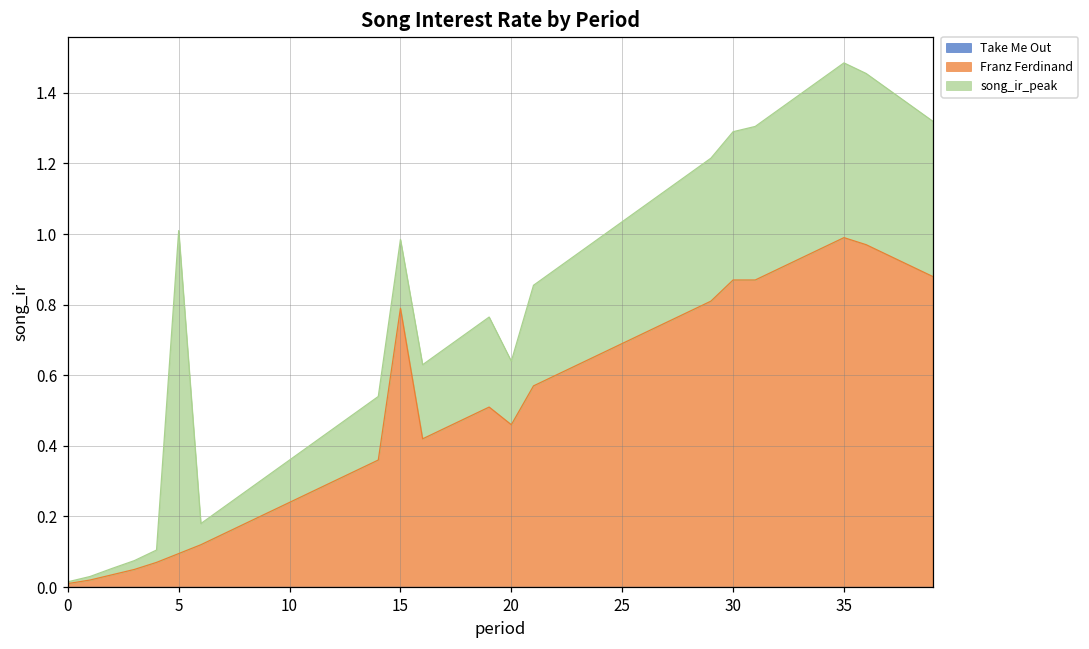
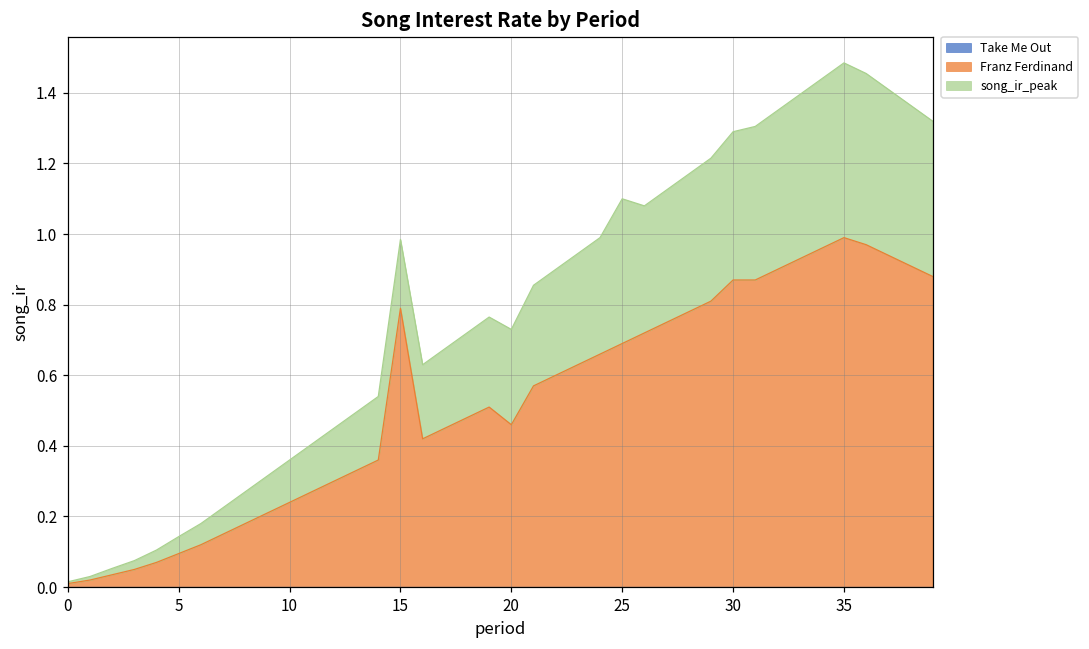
  {
    "Take Me Out": {
      "0": 0.00,
      "5": 0.00,
      "10": 0.00,
      "15": 0.00,
      "20": 0.00,
      "25": 0.00,
      "30": 0.00,
      "35": 0.00
    },
    "Franz Ferdinand": {
      "5": 0.10,
      "10": 0.24,
      "15": 0.79,
      "20": 0.46,
      "25": 0.69,
      "30": 0.87,
      "35": 0.99
    },
    "song_ir_peak": {
-     "5": 0.92,
+     "5": 0.05,
      "10": 0.12,
      "15": 0.20,
-     "20": 0.18,
-     "25": 0.35,
+     "20": 0.27,
+     "25": 0.41,
      "30": 0.42,
      "35": 0.49
    }
  }
